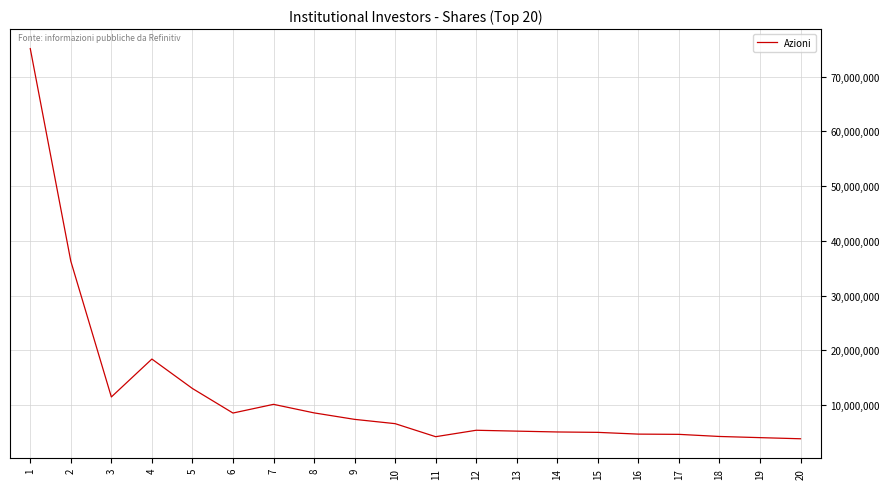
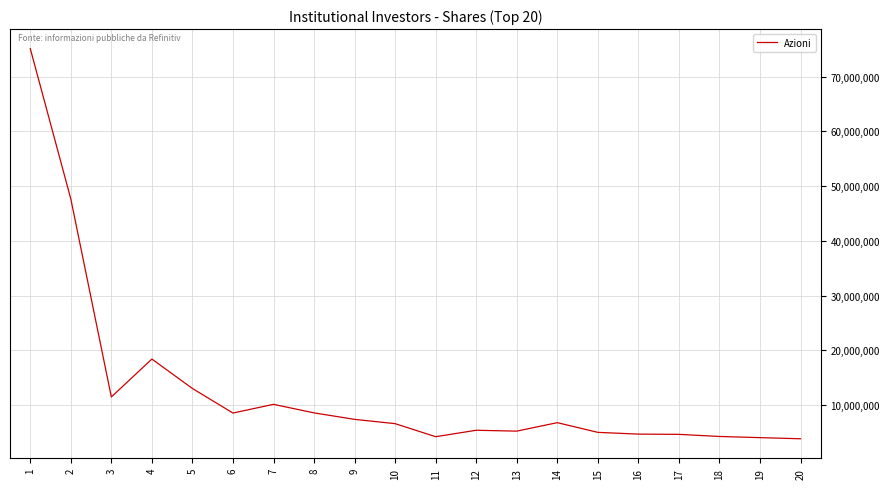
  {
    "1": "75,000,000",
-   "2": "36,000,000",
+   "2": "48,000,000",
    "3": "12,000,000",
    "4": "18,000,000",
    "5": "13,000,000",
    "6": "9,000,000",
    "7": "10,000,000",
    "8": "9,000,000",
    "9": "7,000,000",
    "10": "7,000,000",
    "11": "4,000,000",
    "12": "5,000,000",
    "13": "5,000,000",
-   "14": "5,000,000",
+   "14": "7,000,000",
    "15": "5,000,000",
    "16": "5,000,000",
    "17": "5,000,000",
    "18": "4,000,000",
    "19": "4,000,000",
    "20": "4,000,000"
  }
